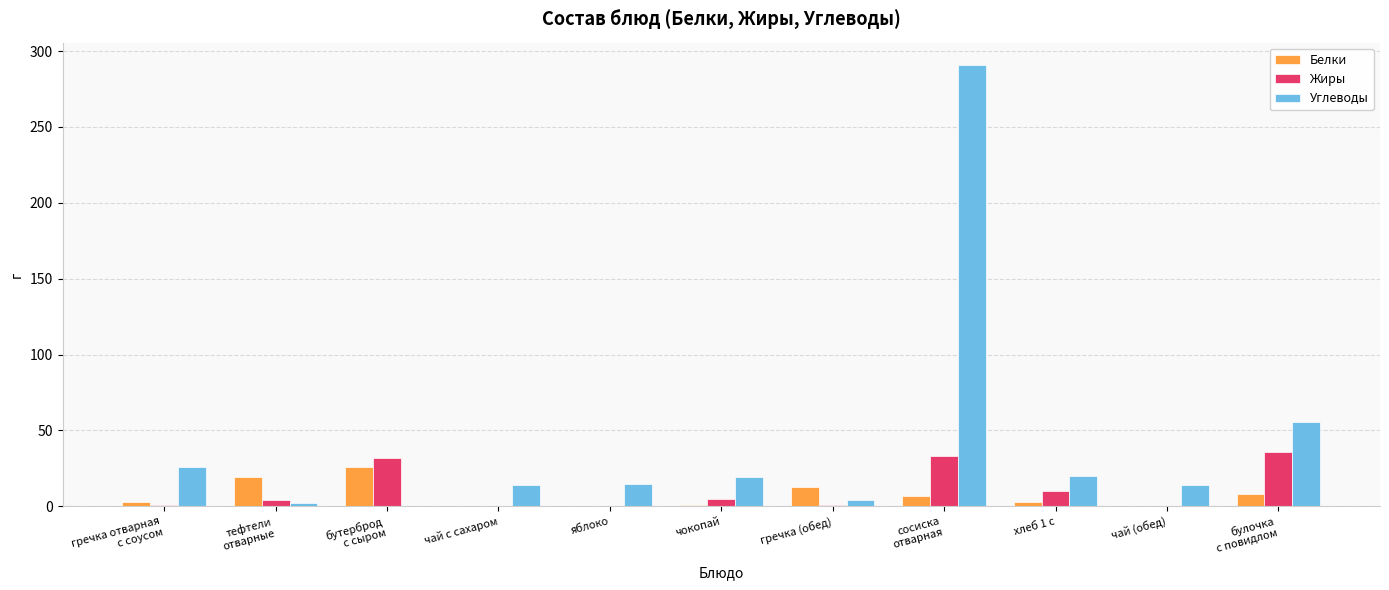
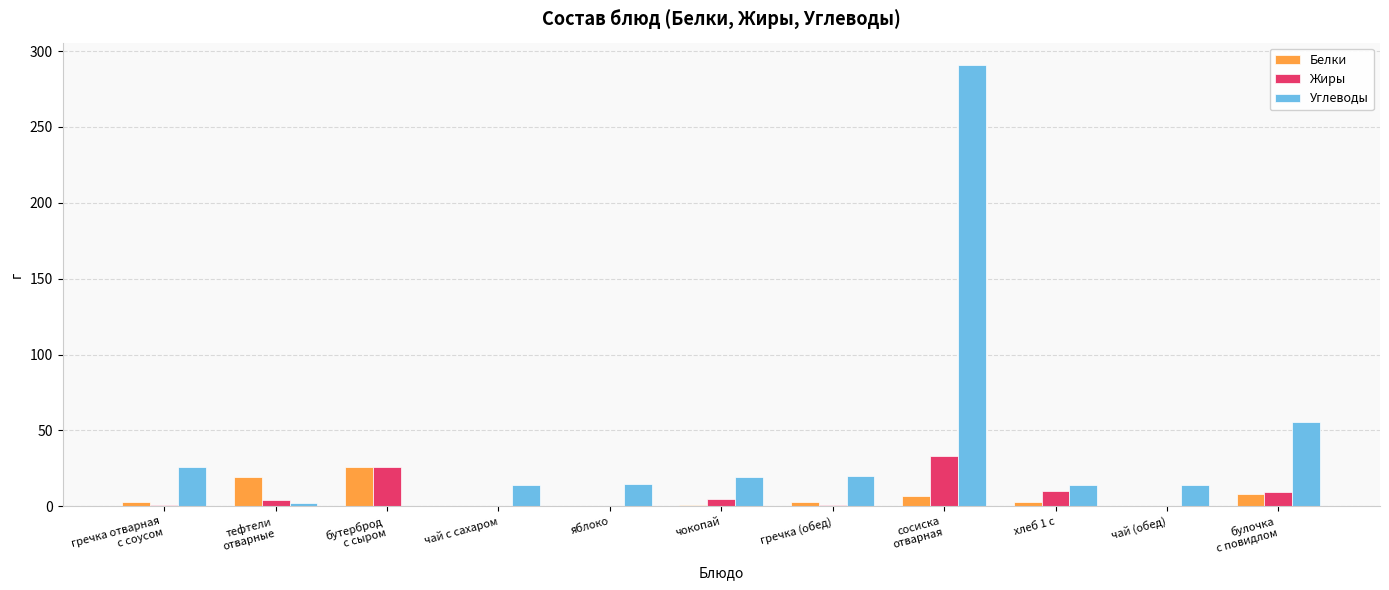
  {
    "Белки": {
      "гречка отварная с соусом": 3,
      "тефтели отварные": 19,
      "бутерброд с сыром": 26,
      "чай с сахаром": 0,
      "яблоко": 0,
-     "гречка (обед)": 13,
+     "гречка (обед)": 3,
      "сосиска отварная": 7,
      "хлеб 1 с": 3,
      "чай (обед)": 0,
      "булочка с повидлом": 8
    },
    "Жиры": {
      "тефтели отварные": 4,
-     "бутерброд с сыром": 32,
+     "бутерброд с сыром": 26,
      "чай с сахаром": 0,
      "яблоко": 0,
      "чокопай": 5,
      "сосиска отварная": 33,
      "хлеб 1 с": 10,
      "чай (обед)": 0,
-     "булочка с повидлом": 36
+     "булочка с повидлом": 9
    },
    "Углеводы": {
      "гречка отварная с соусом": 26,
      "тефтели отварные": 2,
      "бутерброд с сыром": 0,
      "чай с сахаром": 14,
      "яблоко": 15,
      "чокопай": 19,
-     "гречка (обед)": 4,
+     "гречка (обед)": 20,
      "сосиска отварная": 291,
-     "хлеб 1 с": 20,
+     "хлеб 1 с": 14,
      "чай (обед)": 14,
      "булочка с повидлом": 56
    }
  }
